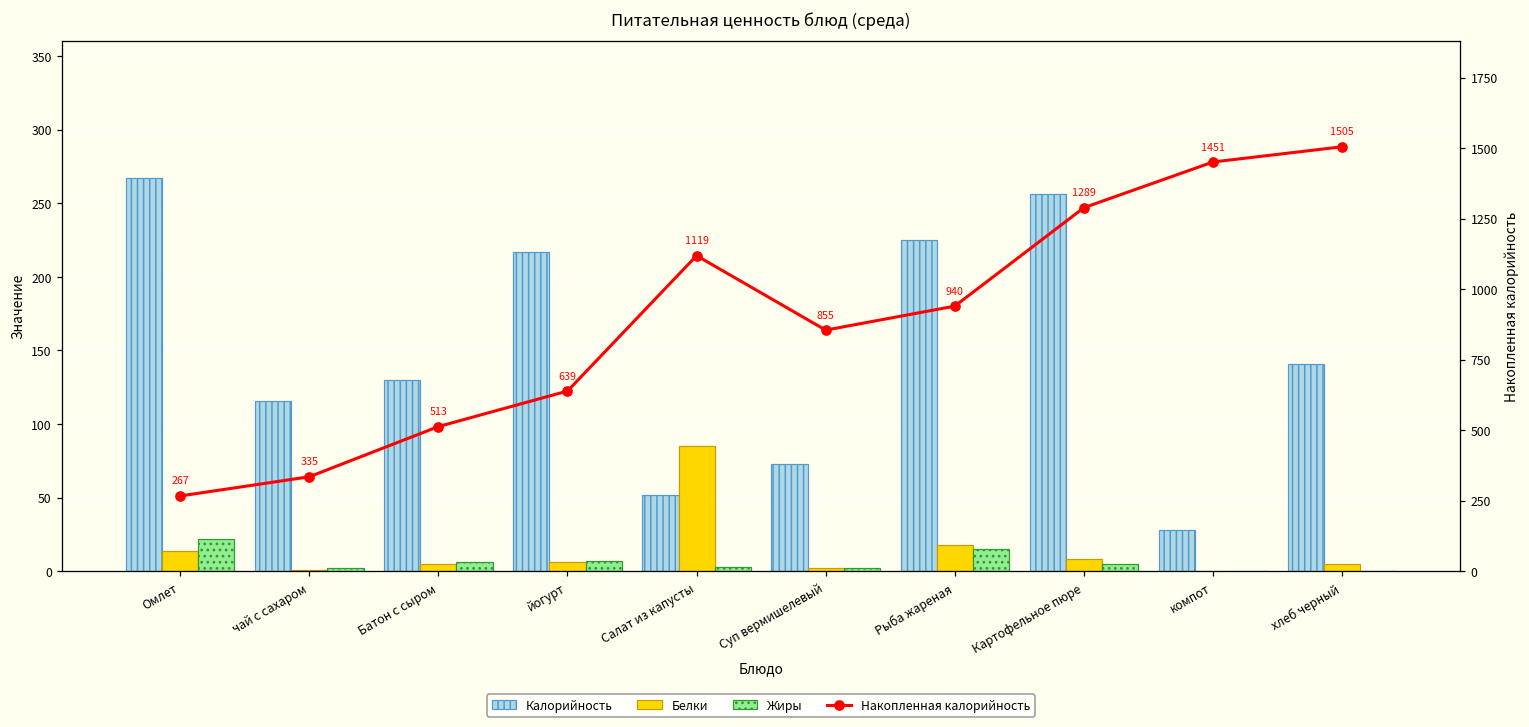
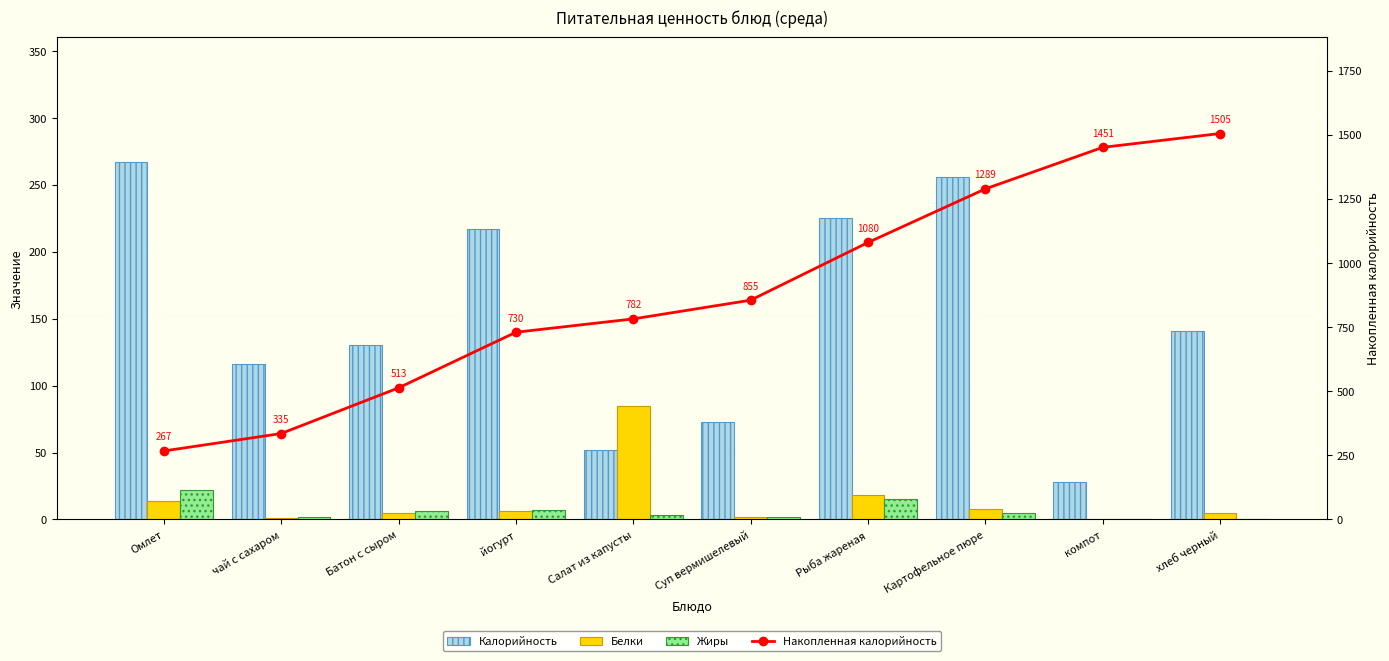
  {
    "Накопленная калорийность": {
      "Омлет": 267,
      "чай с сахаром": 335,
      "Батон с сыром": 513,
-     "йогурт": 639,
-     "Салат из капусты": 1119,
+     "йогурт": 730,
+     "Салат из капусты": 782,
      "Суп вермишелевый": 855,
-     "Рыба жареная": 940,
+     "Рыба жареная": 1080,
      "Картофельное пюре": 1289,
      "компот": 1451,
      "хлеб черный": 1505
    }
  }
